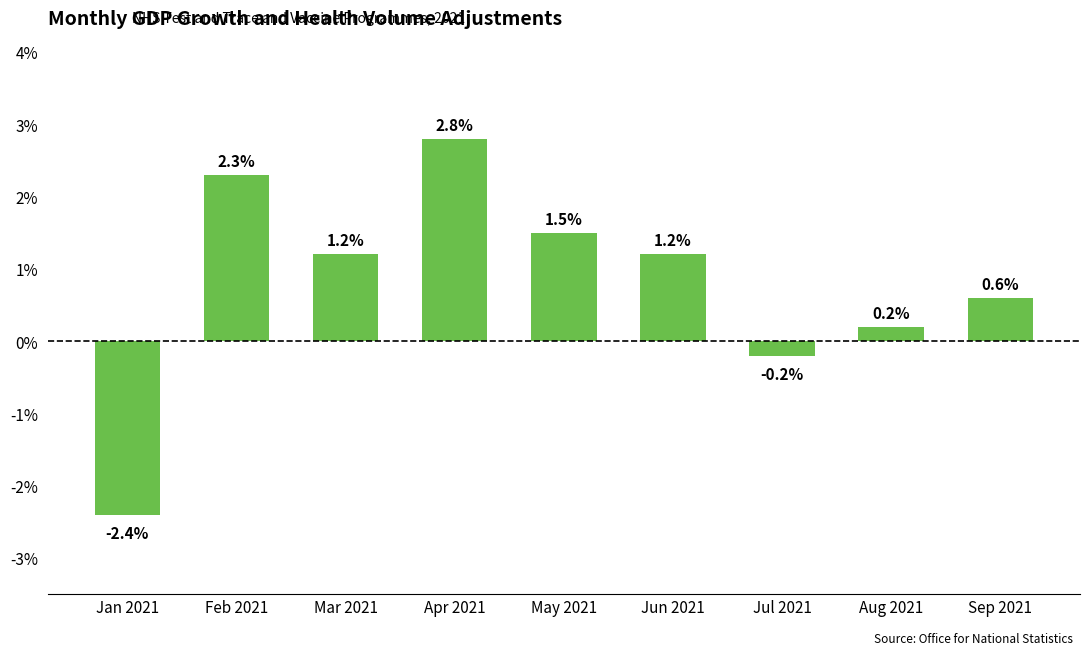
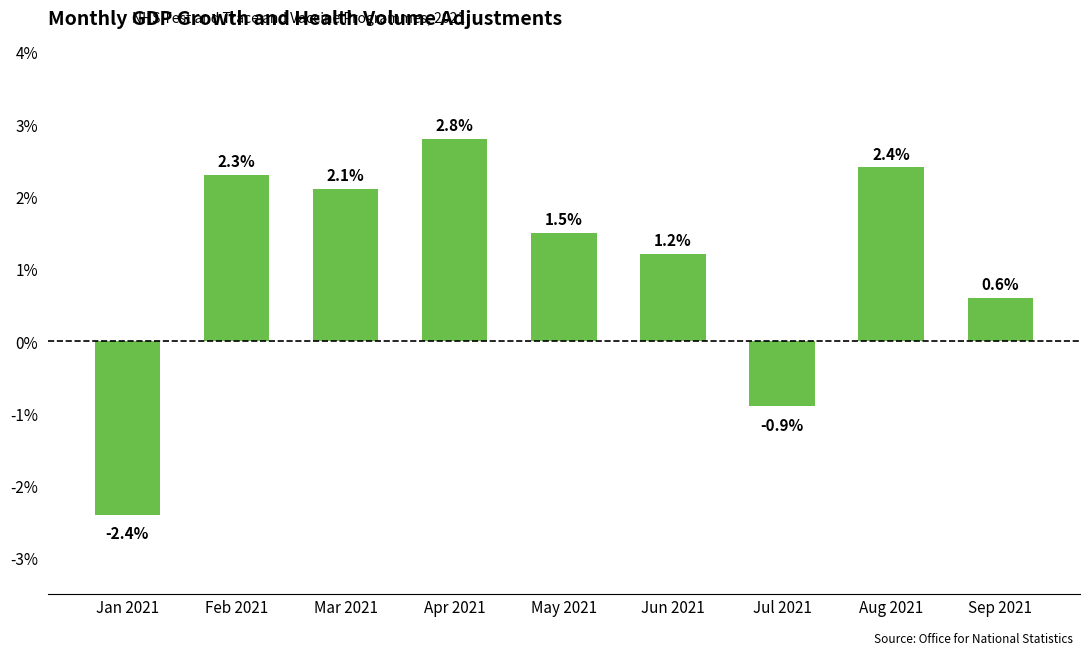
  {
    "Jan 2021": "-2.4%",
    "Feb 2021": "2.3%",
-   "Mar 2021": "1.2%",
+   "Mar 2021": "2.1%",
    "Apr 2021": "2.8%",
    "May 2021": "1.5%",
    "Jun 2021": "1.2%",
-   "Jul 2021": "-0.2%",
-   "Aug 2021": "0.2%",
+   "Jul 2021": "-0.9%",
+   "Aug 2021": "2.4%",
    "Sep 2021": "0.6%"
  }
